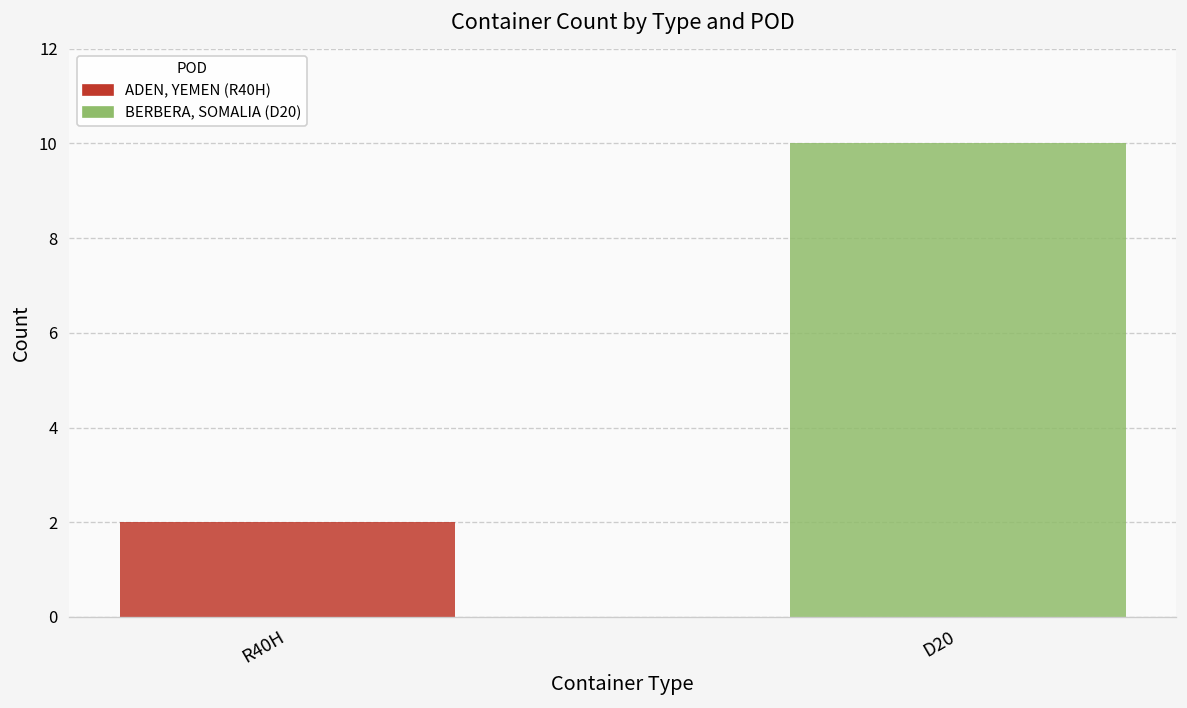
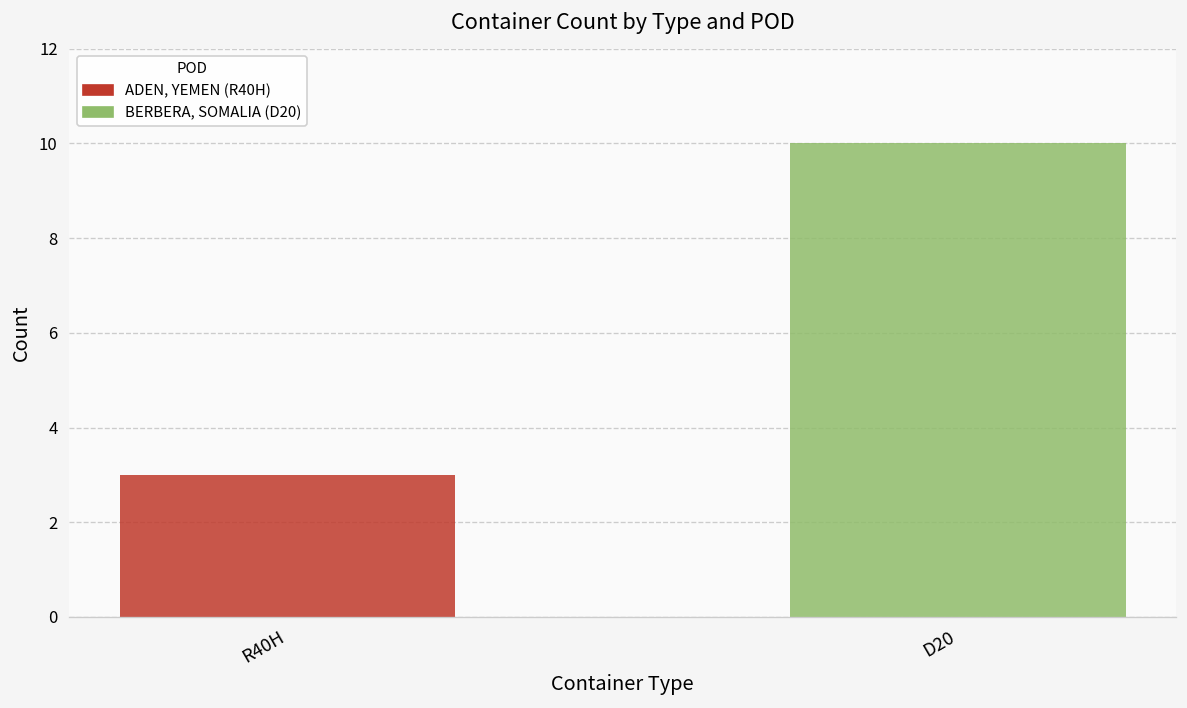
  {
-   "R40H": 2,
+   "R40H": 3,
    "D20": 10
  }
